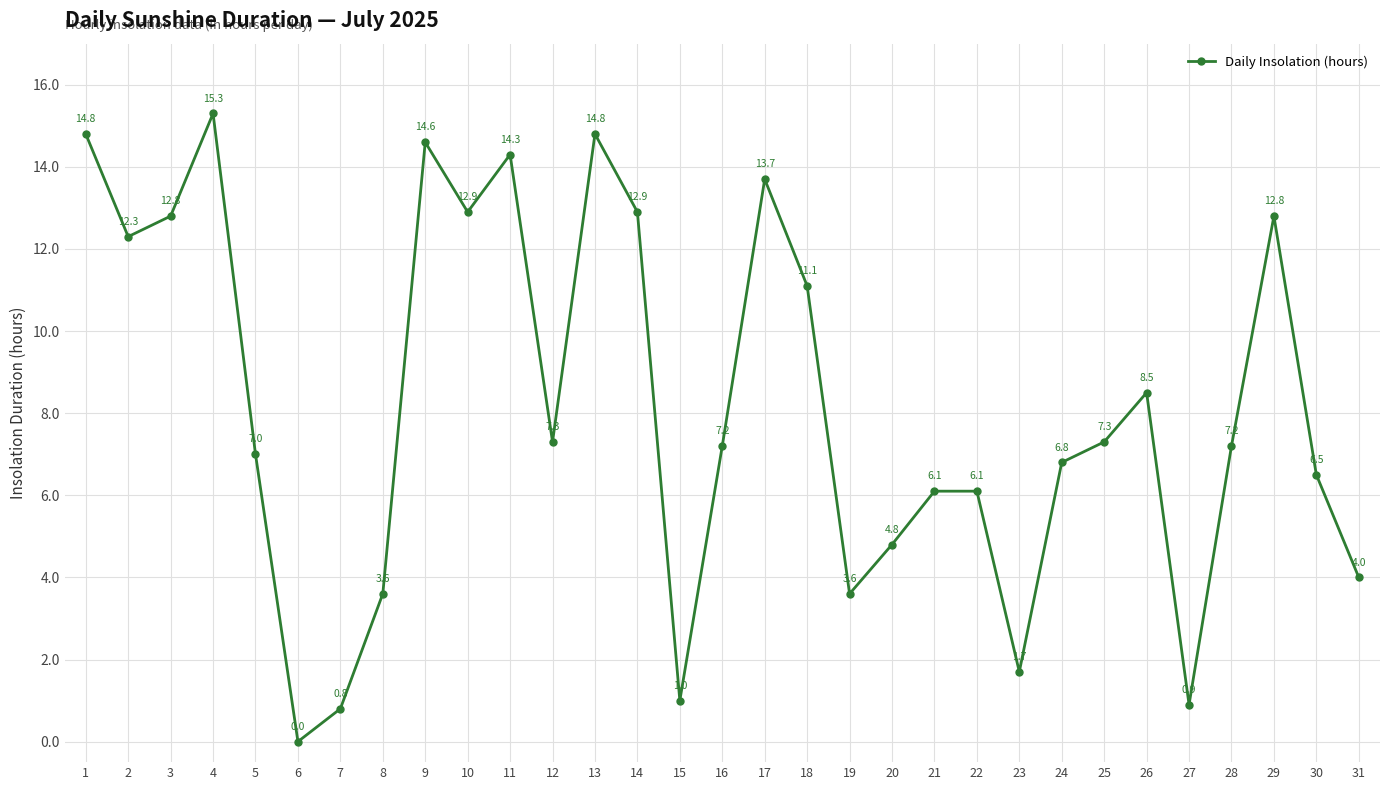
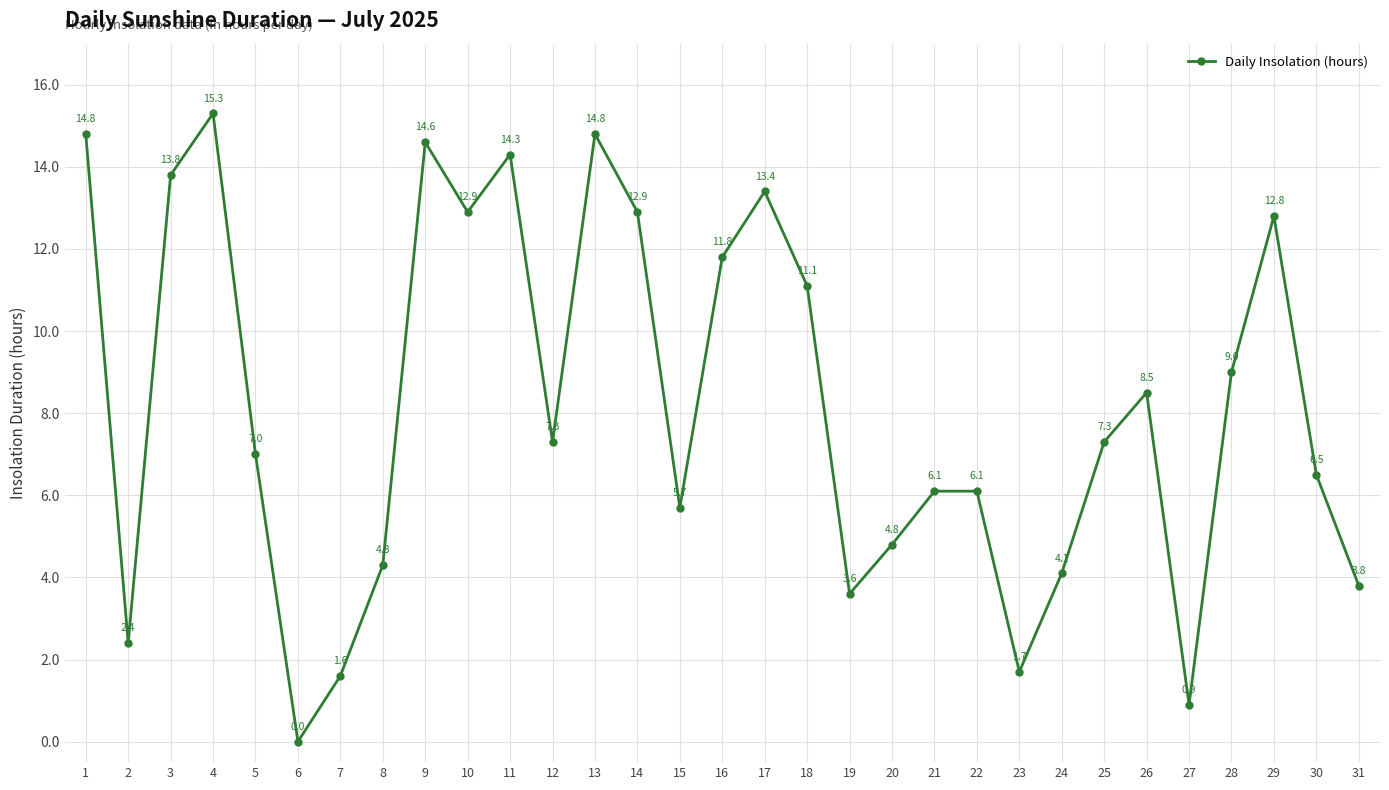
  {
    "1": 14.8,
-   "2": 12.3,
-   "3": 12.8,
+   "2": 2.4,
+   "3": 13.8,
    "4": 15.3,
    "5": 7.0,
    "6": 0.0,
-   "7": 0.8,
-   "8": 3.6,
+   "7": 1.6,
+   "8": 4.3,
    "9": 14.6,
    "10": 12.9,
    "11": 14.3,
    "12": 7.3,
    "13": 14.8,
    "14": 12.9,
-   "15": 1.0,
-   "16": 7.2,
-   "17": 13.7,
+   "15": 5.7,
+   "16": 11.8,
+   "17": 13.4,
    "18": 11.1,
    "19": 3.6,
    "20": 4.8,
    "21": 6.1,
    "22": 6.1,
    "23": 1.7,
-   "24": 6.8,
+   "24": 4.1,
    "25": 7.3,
    "26": 8.5,
    "27": 0.9,
-   "28": 7.2,
+   "28": 9.0,
    "29": 12.8,
    "30": 6.5,
-   "31": 4.0
+   "31": 3.8
  }
